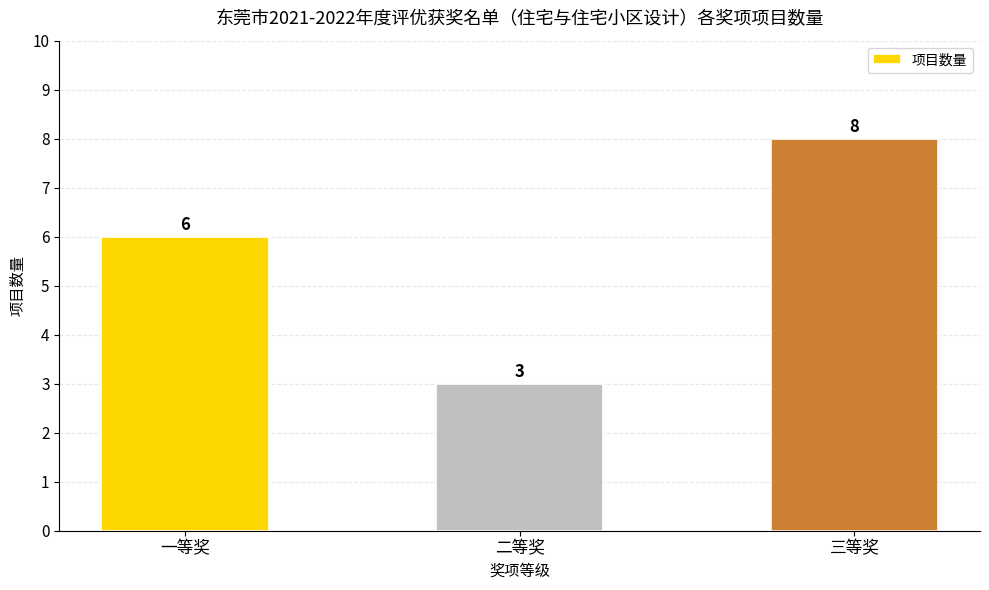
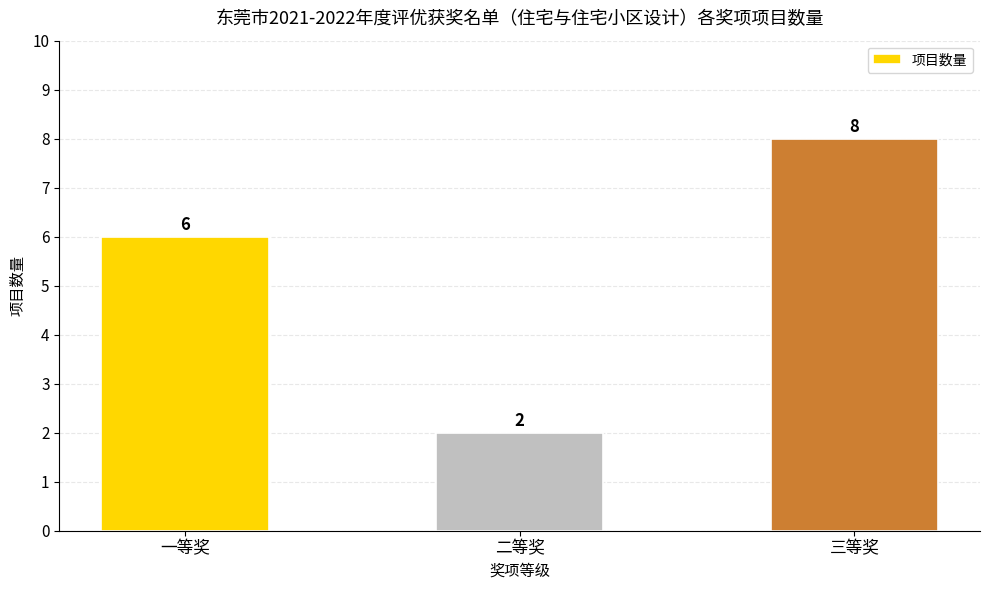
  {
    "一等奖": 6,
-   "二等奖": 3,
+   "二等奖": 2,
    "三等奖": 8
  }
